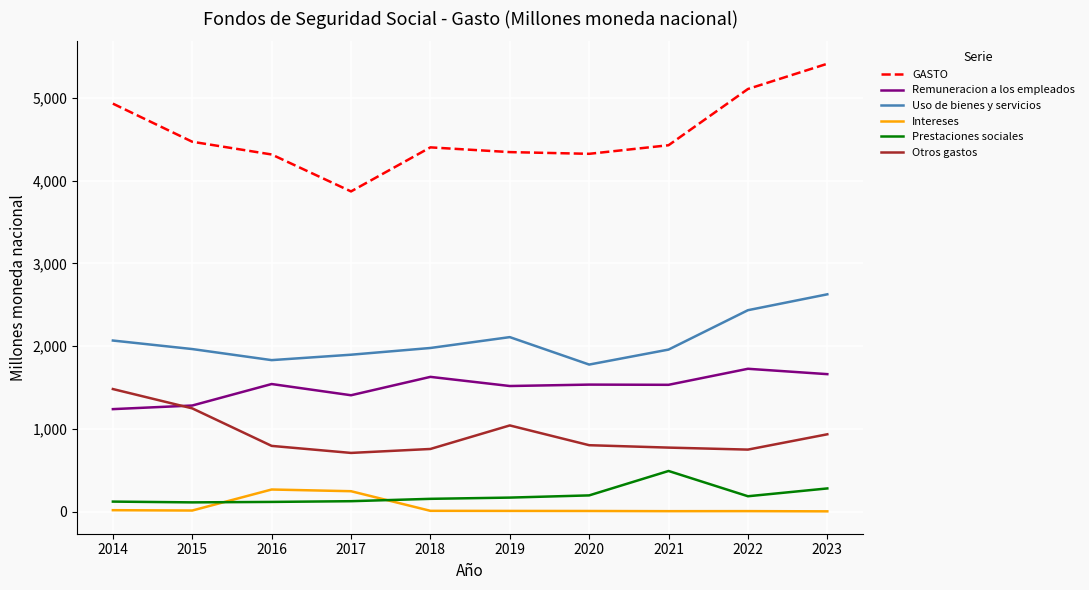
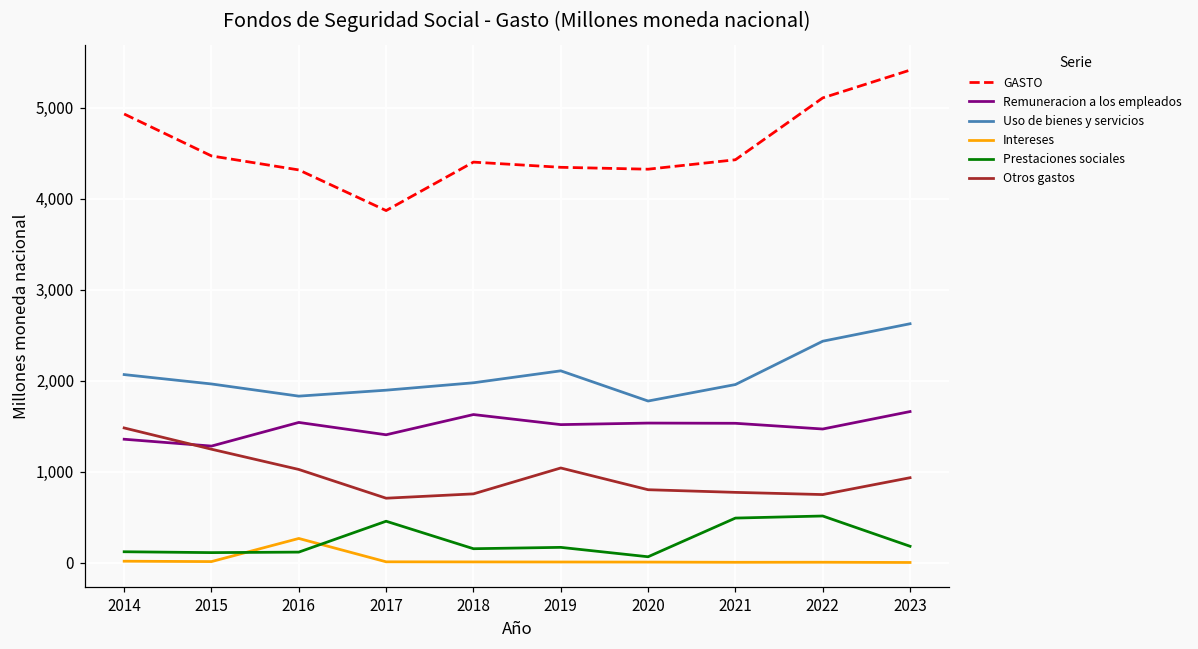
  {
    "GASTO": {
      "2014": "4,900",
      "2015": "4,500",
      "2016": "4,300",
      "2017": "3,900",
      "2018": "4,400",
      "2019": "4,300",
      "2020": "4,300",
      "2021": "4,400",
      "2022": "5,100",
      "2023": "5,400"
    },
    "Remuneracion a los empleados": {
-     "2014": "1,200",
+     "2014": "1,400",
      "2015": "1,300",
      "2016": "1,500",
      "2017": "1,400",
      "2018": "1,600",
      "2019": "1,500",
      "2020": "1,500",
      "2021": "1,500",
-     "2022": "1,700",
+     "2022": "1,500",
      "2023": "1,700"
    },
    "Uso de bienes y servicios": {
      "2014": "2,100",
      "2015": "2,000",
      "2016": "1,800",
      "2017": "1,900",
      "2018": "2,000",
      "2019": "2,100",
      "2020": "1,800",
      "2021": "2,000",
      "2022": "2,400",
      "2023": "2,600"
    },
    "Intereses": {
      "2014": "0",
      "2015": "0",
      "2016": "300",
-     "2017": "200",
+     "2017": "0",
      "2018": "0",
      "2019": "0",
      "2020": "0",
      "2021": "0",
      "2022": "0",
      "2023": "0"
    },
    "Prestaciones sociales": {
      "2014": "100",
      "2015": "100",
      "2016": "100",
-     "2017": "100",
+     "2017": "500",
      "2018": "200",
      "2019": "200",
-     "2020": "200",
+     "2020": "100",
      "2021": "500",
-     "2022": "200",
-     "2023": "300"
+     "2022": "500",
+     "2023": "200"
    },
    "Otros gastos": {
      "2014": "1,500",
      "2015": "1,200",
-     "2016": "800",
+     "2016": "1,000",
      "2017": "700",
      "2018": "800",
      "2019": "1,000",
      "2020": "800",
      "2021": "800",
      "2022": "800",
      "2023": "900"
    }
  }
